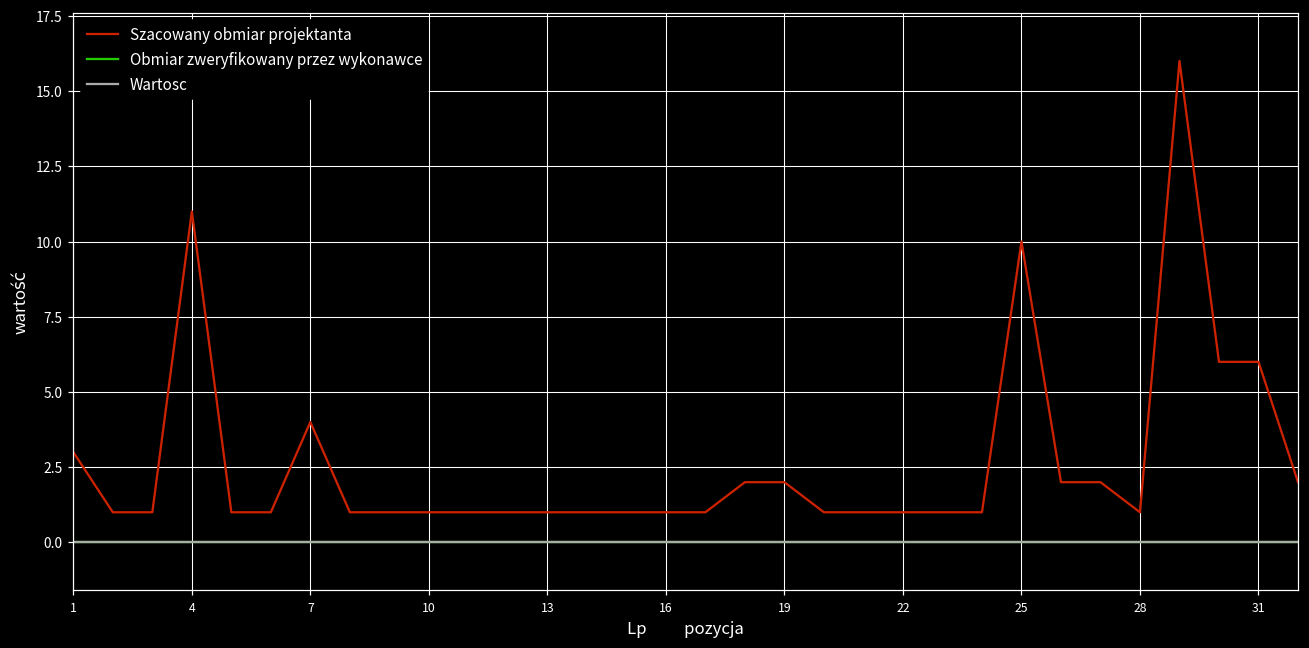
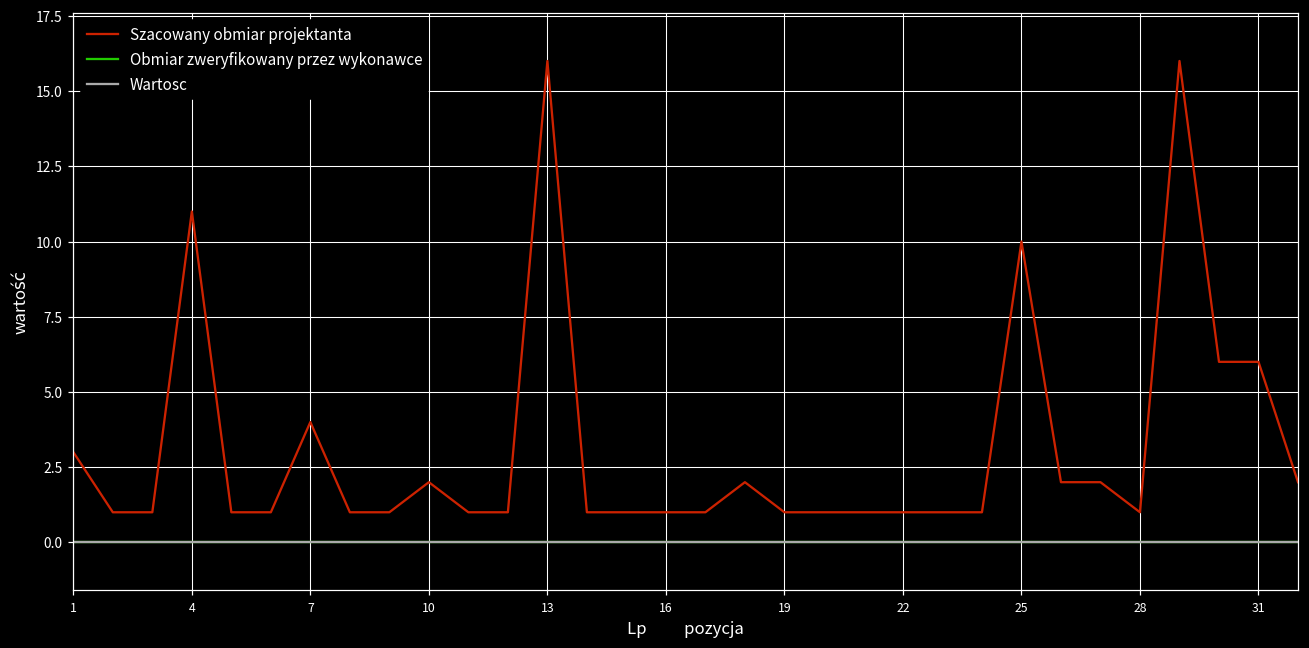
  {
    "Szacowany obmiar projektanta": {
      "1": 3,
      "4": 11,
      "7": 4,
-     "10": 1,
-     "13": 1,
+     "10": 2,
+     "13": 16,
      "16": 1,
-     "19": 2,
+     "19": 1,
      "22": 1,
      "25": 10,
      "28": 1,
      "31": 6
    },
    "Wartosc": {
      "1": 0,
      "4": 0,
      "7": 0,
      "10": 0,
      "13": 0,
      "16": 0,
      "19": 0,
      "22": 0,
      "25": 0,
      "28": 0,
      "31": 0
    }
  }
